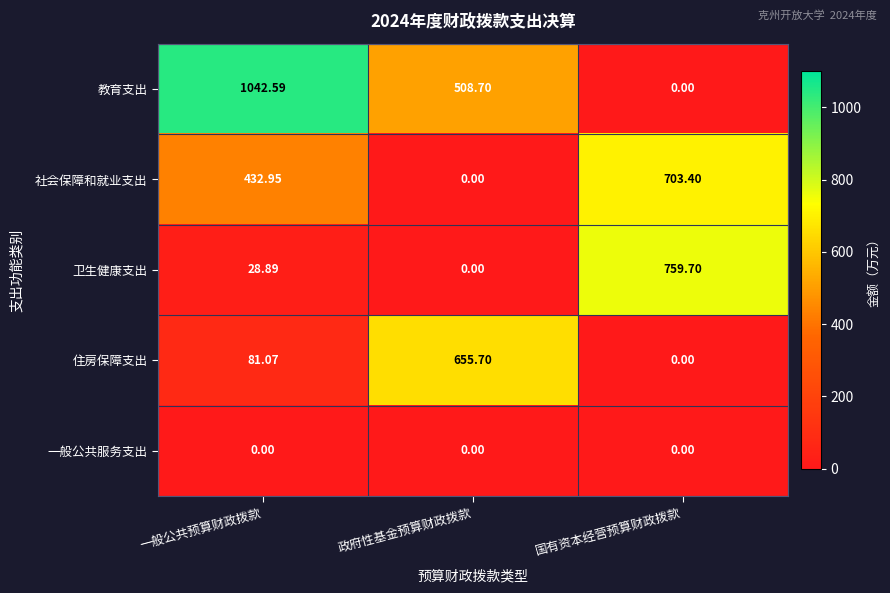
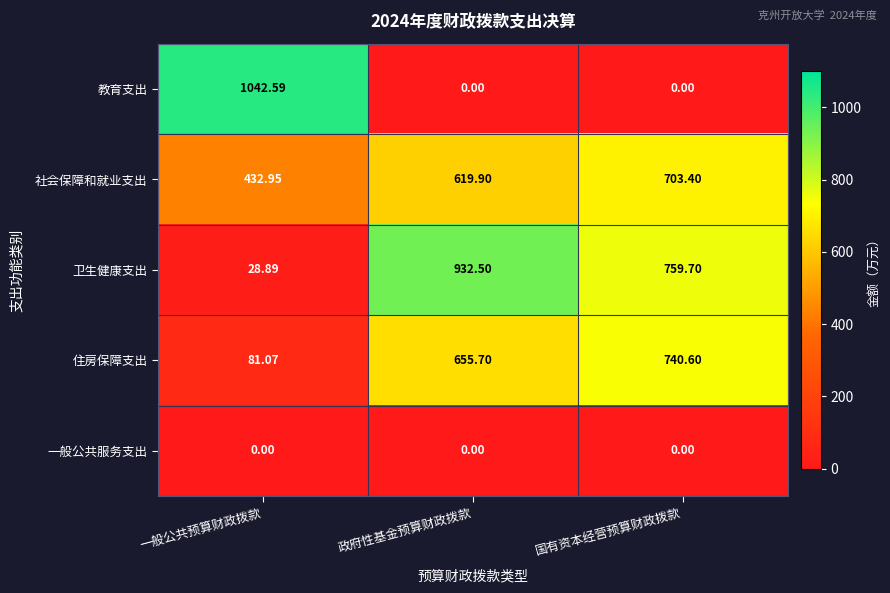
  {
    "教育支出": {
      "一般公共预算财政拨款": 1042.59,
-     "政府性基金预算财政拨款": 508.70,
+     "政府性基金预算财政拨款": 0.00,
      "国有资本经营预算财政拨款": 0.00
    },
    "社会保障和就业支出": {
      "一般公共预算财政拨款": 432.95,
-     "政府性基金预算财政拨款": 0.00,
+     "政府性基金预算财政拨款": 619.90,
      "国有资本经营预算财政拨款": 703.40
    },
    "卫生健康支出": {
      "一般公共预算财政拨款": 28.89,
-     "政府性基金预算财政拨款": 0.00,
+     "政府性基金预算财政拨款": 932.50,
      "国有资本经营预算财政拨款": 759.70
    },
    "住房保障支出": {
      "一般公共预算财政拨款": 81.07,
      "政府性基金预算财政拨款": 655.70,
-     "国有资本经营预算财政拨款": 0.00
+     "国有资本经营预算财政拨款": 740.60
    },
    "一般公共服务支出": {
      "一般公共预算财政拨款": 0.00,
      "政府性基金预算财政拨款": 0.00,
      "国有资本经营预算财政拨款": 0.00
    }
  }
